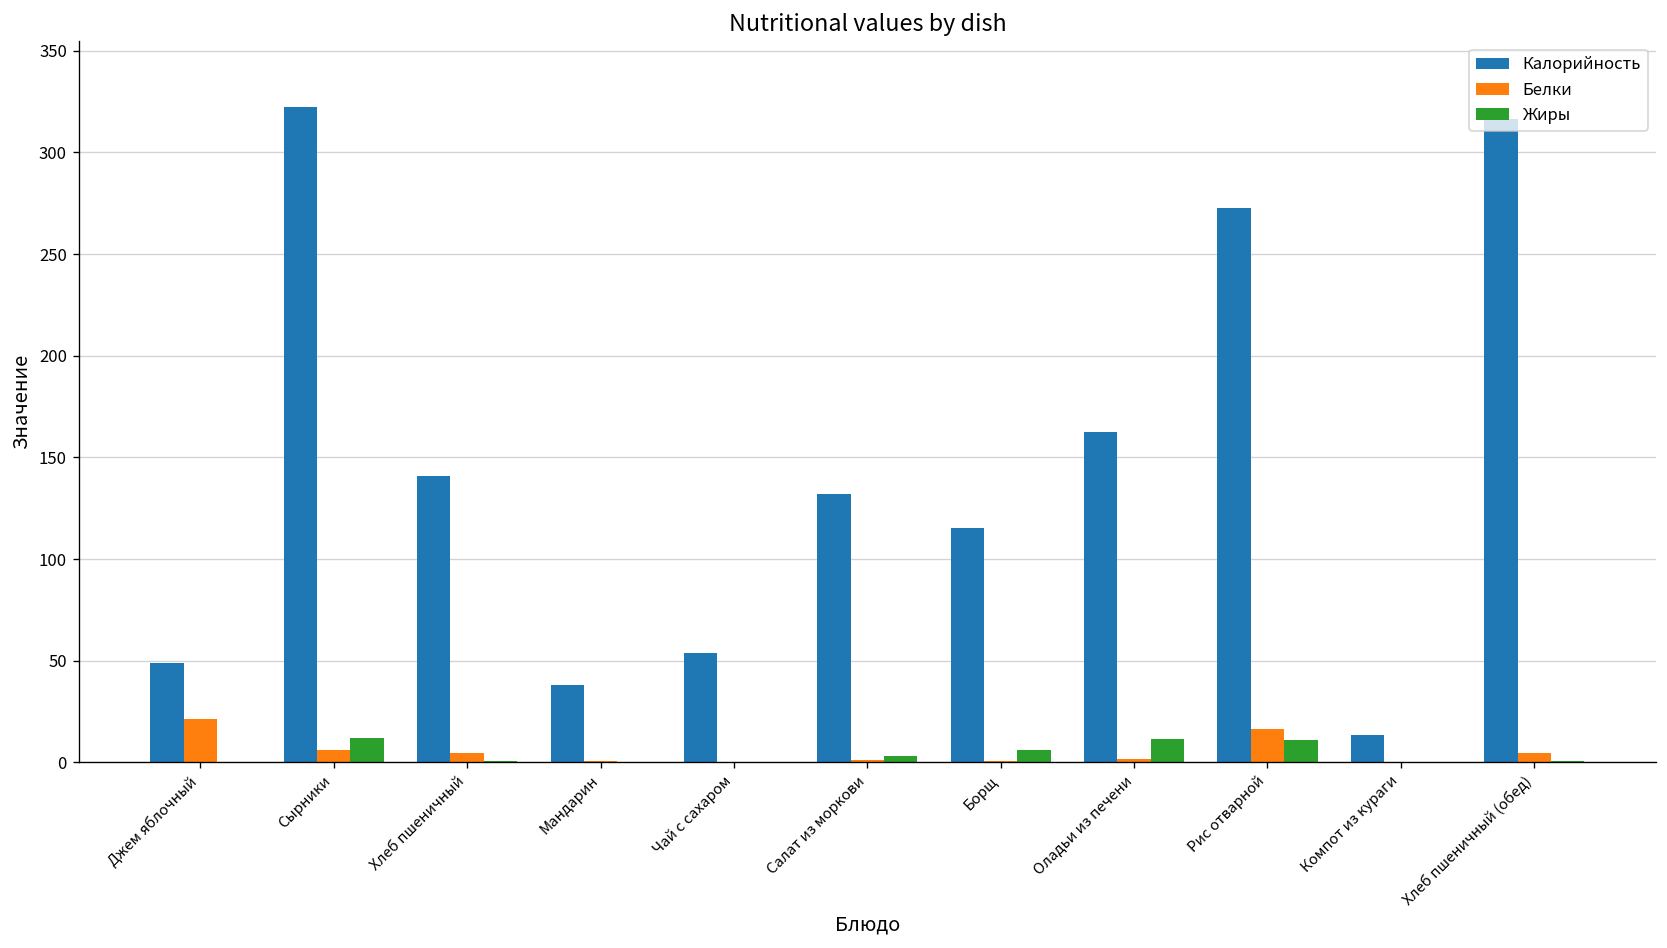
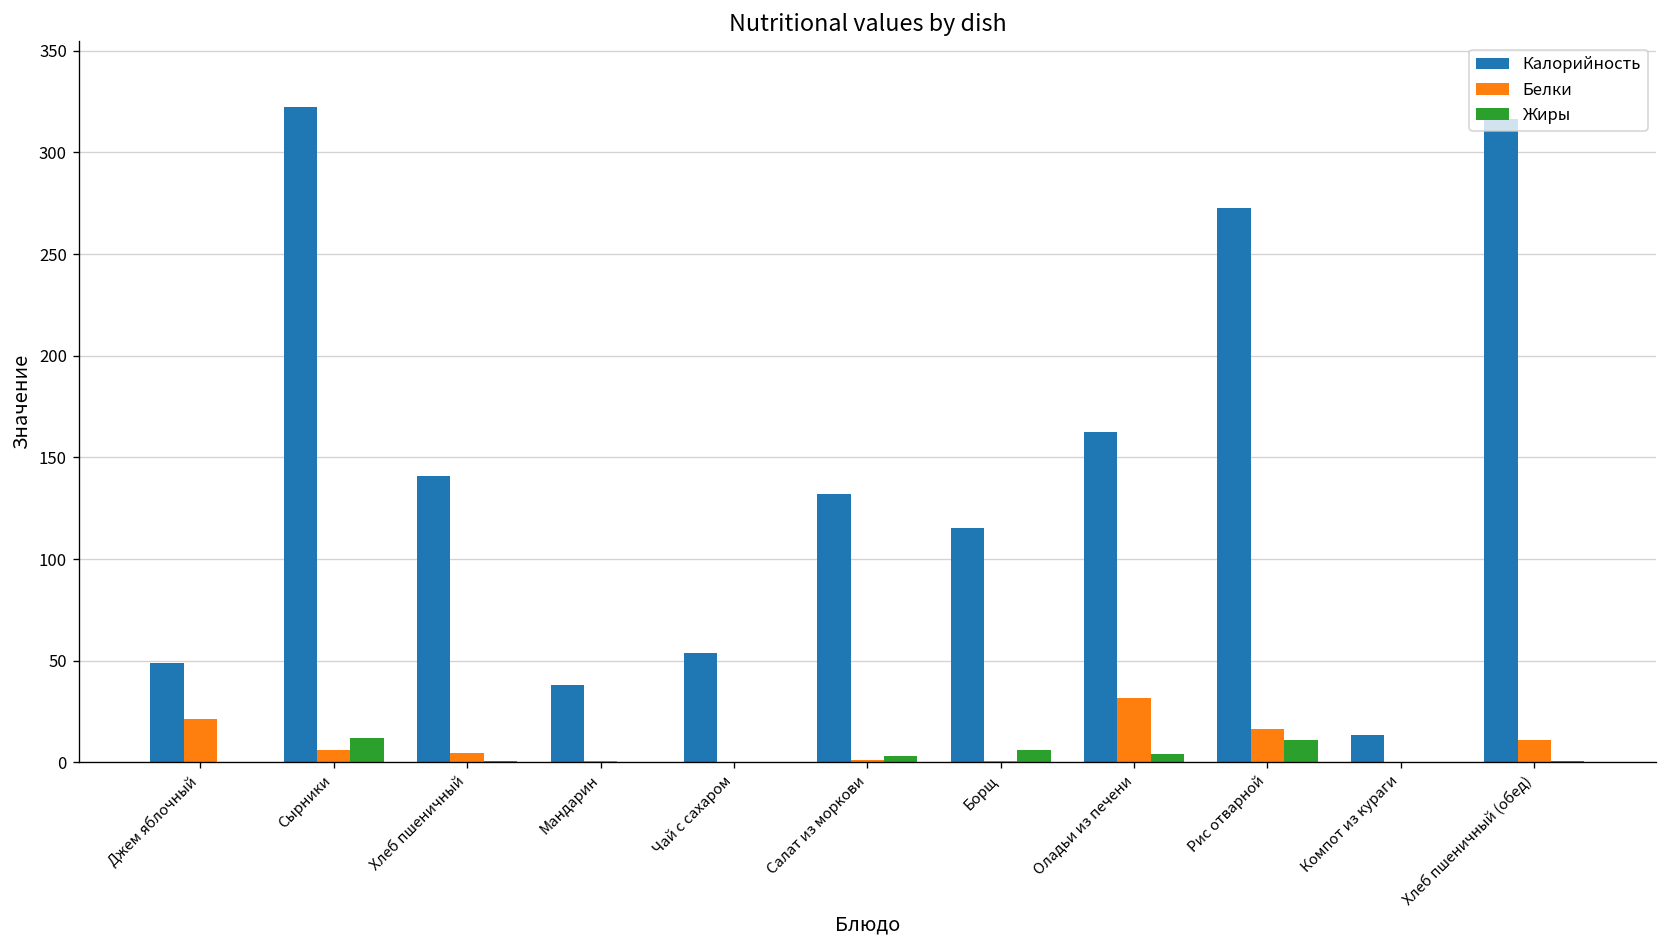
  {
    "Калорийность": {
      "Джем яблочный": 49,
      "Сырники": 323,
      "Хлеб пшеничный": 141,
      "Мандарин": 38,
      "Чай с сахаром": 54,
      "Салат из моркови": 132,
      "Борщ": 115,
      "Оладьи из печени": 162,
      "Рис отварной": 273,
      "Компот из кураги": 13
    },
    "Белки": {
      "Джем яблочный": 21,
      "Сырники": 6,
      "Хлеб пшеничный": 5,
-     "Оладьи из печени": 1,
+     "Оладьи из печени": 32,
      "Рис отварной": 16,
-     "Хлеб пшеничный (обед)": 5
+     "Хлеб пшеничный (обед)": 11
    },
    "Жиры": {
      "Джем яблочный": 0,
      "Сырники": 12,
      "Чай с сахаром": 0,
      "Салат из моркови": 3,
      "Борщ": 6,
-     "Оладьи из печени": 12,
+     "Оладьи из печени": 4,
      "Рис отварной": 11
    }
  }
